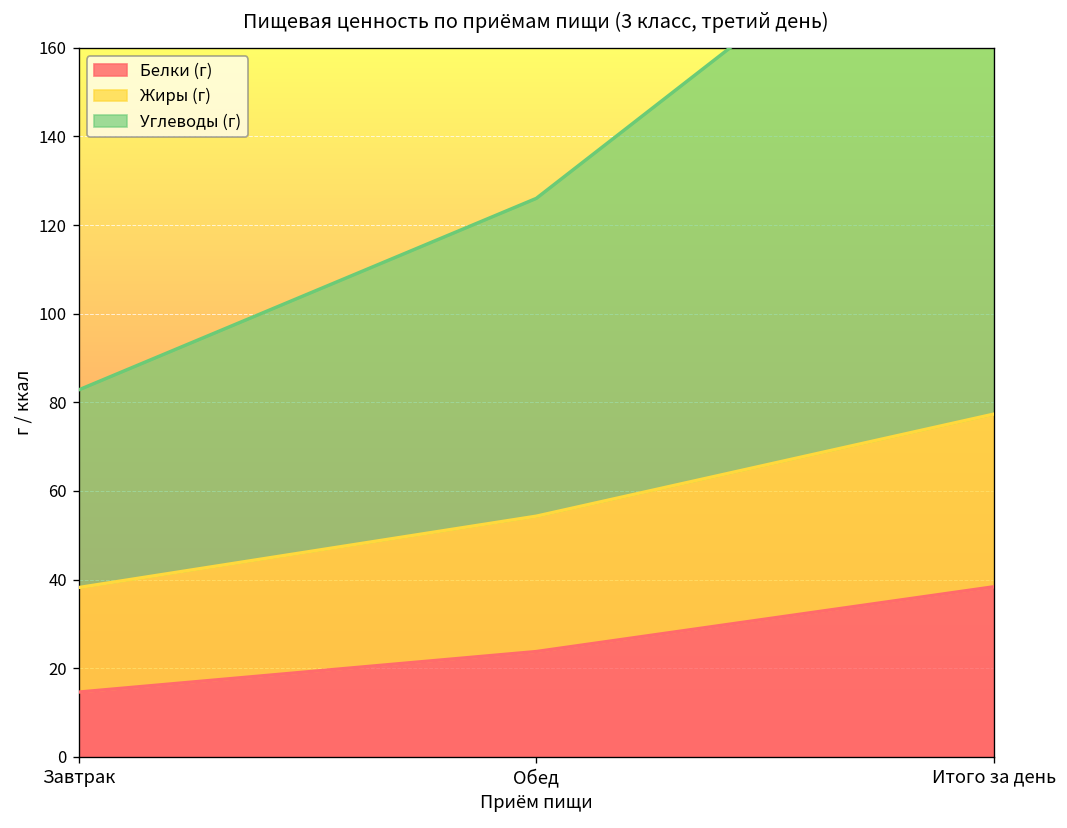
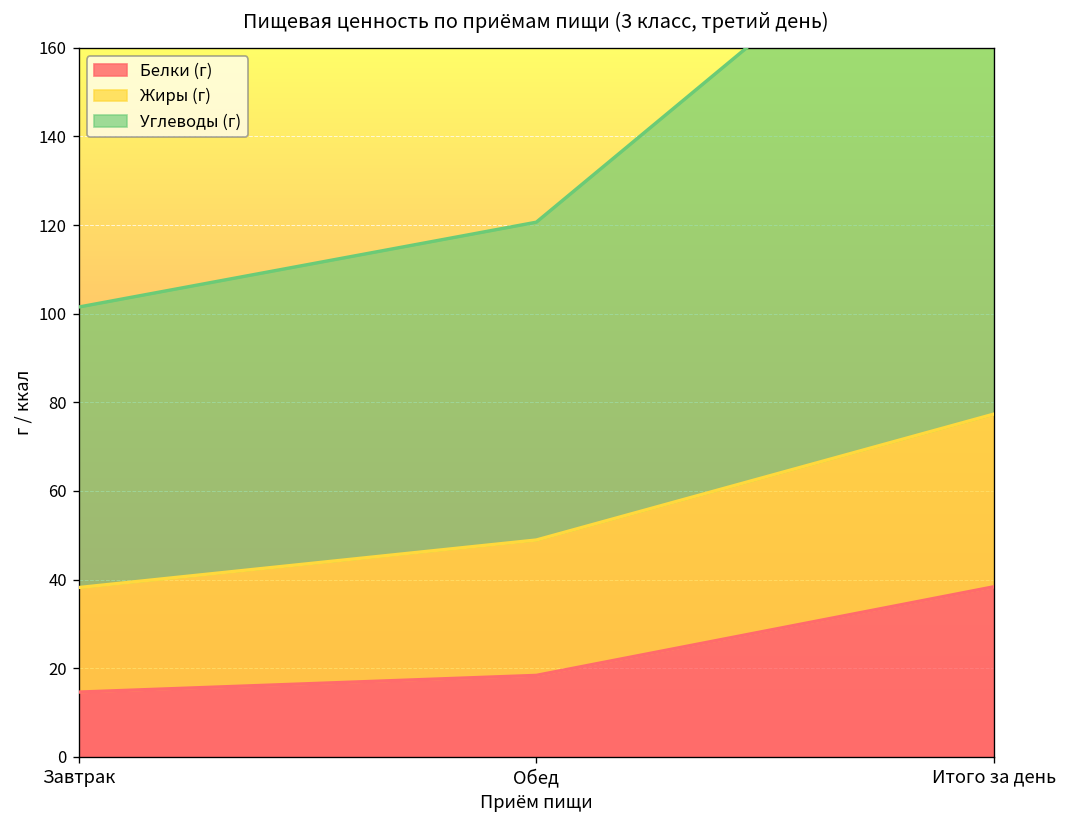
  {
    "Белки (г)": {
      "Завтрак": 15,
-     "Обед": 24,
+     "Обед": 18,
      "Итого за день": 38
    },
    "Жиры (г)": {
      "Завтрак": 24,
      "Обед": 31,
      "Итого за день": 39
    },
    "Углеводы (г)": {
-     "Завтрак": 45,
+     "Завтрак": 63,
      "Обед": 72
    }
  }
